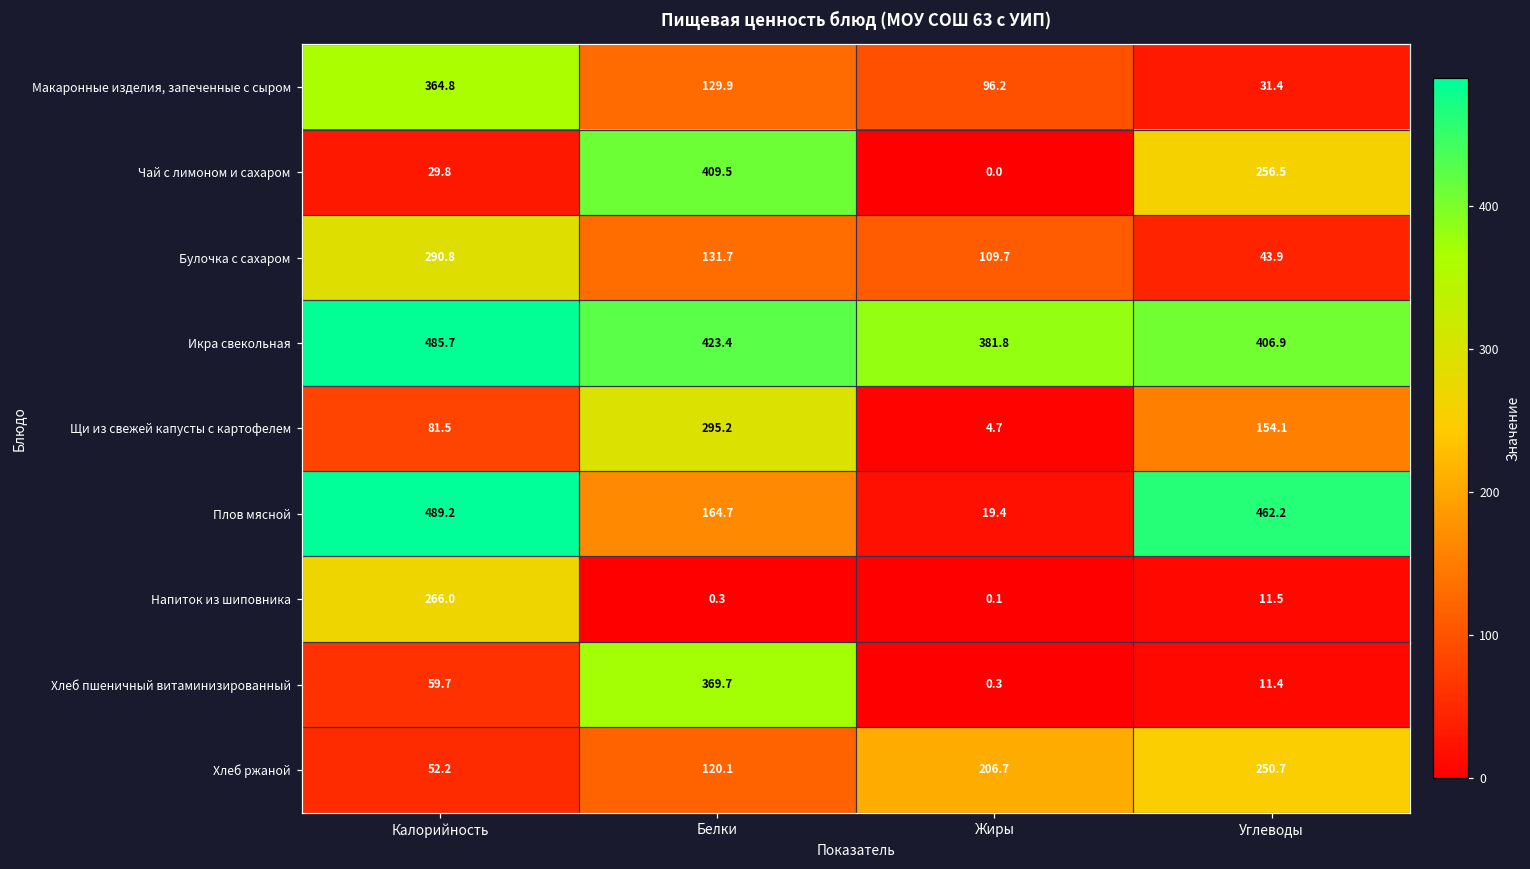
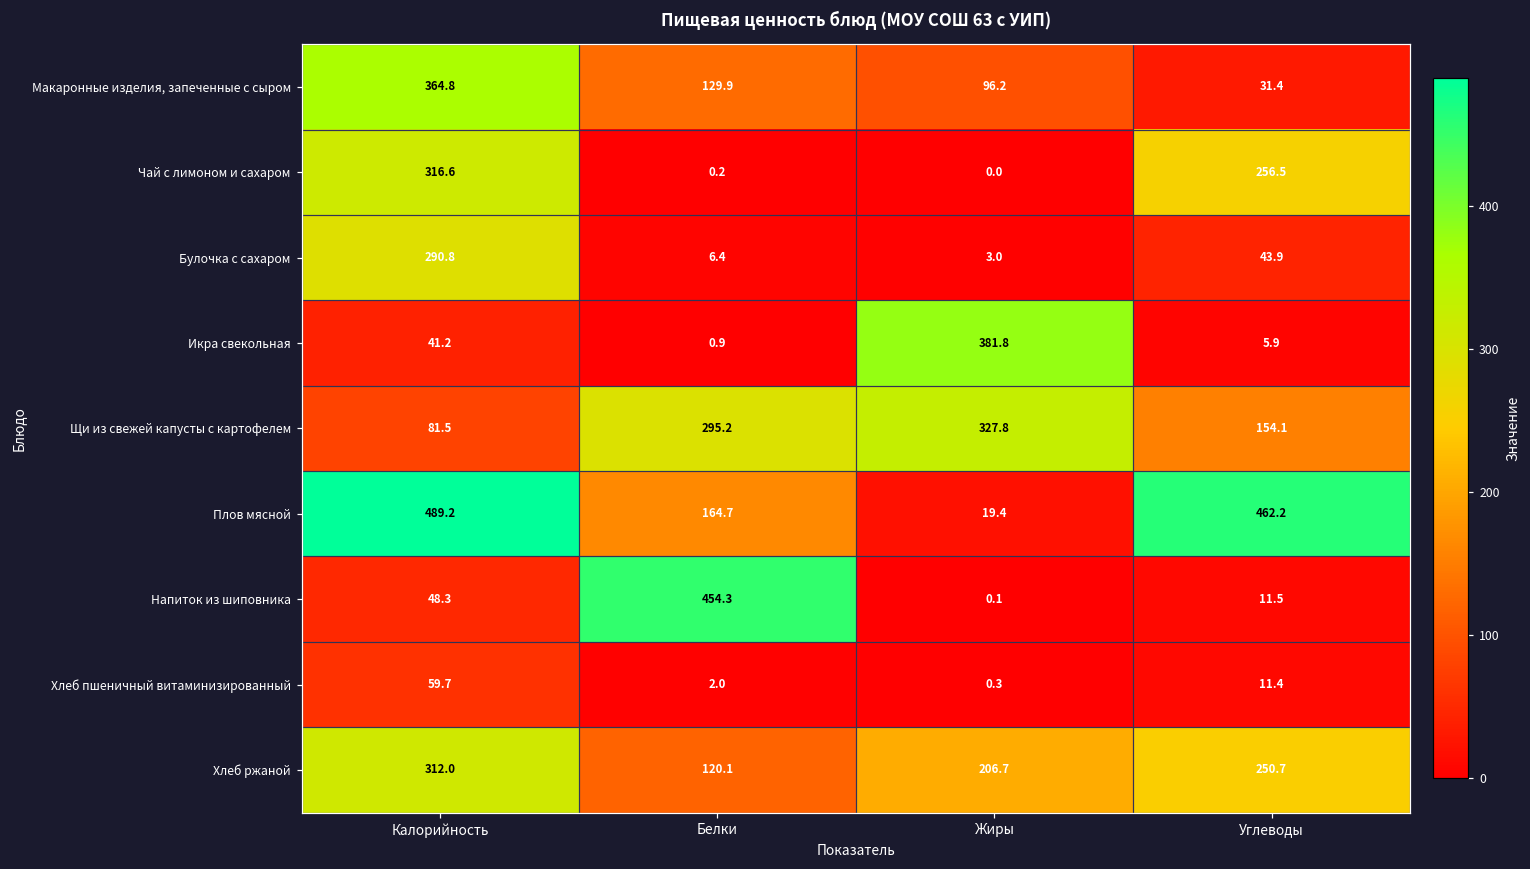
  {
    "Макаронные изделия, запеченные с сыром": {
      "Калорийность": 364.8,
      "Белки": 129.9,
      "Жиры": 96.2,
      "Углеводы": 31.4
    },
    "Чай с лимоном и сахаром": {
-     "Калорийность": 29.8,
-     "Белки": 409.5,
+     "Калорийность": 316.6,
+     "Белки": 0.2,
      "Жиры": 0.0,
      "Углеводы": 256.5
    },
    "Булочка с сахаром": {
      "Калорийность": 290.8,
-     "Белки": 131.7,
-     "Жиры": 109.7,
+     "Белки": 6.4,
+     "Жиры": 3.0,
      "Углеводы": 43.9
    },
    "Икра свекольная": {
-     "Калорийность": 485.7,
-     "Белки": 423.4,
+     "Калорийность": 41.2,
+     "Белки": 0.9,
      "Жиры": 381.8,
-     "Углеводы": 406.9
+     "Углеводы": 5.9
    },
    "Щи из свежей капусты с картофелем": {
      "Калорийность": 81.5,
      "Белки": 295.2,
-     "Жиры": 4.7,
+     "Жиры": 327.8,
      "Углеводы": 154.1
    },
    "Плов мясной": {
      "Калорийность": 489.2,
      "Белки": 164.7,
      "Жиры": 19.4,
      "Углеводы": 462.2
    },
    "Напиток из шиповника": {
-     "Калорийность": 266.0,
-     "Белки": 0.3,
+     "Калорийность": 48.3,
+     "Белки": 454.3,
      "Жиры": 0.1,
      "Углеводы": 11.5
    },
    "Хлеб пшеничный витаминизированный": {
      "Калорийность": 59.7,
-     "Белки": 369.7,
+     "Белки": 2.0,
      "Жиры": 0.3,
      "Углеводы": 11.4
    },
    "Хлеб ржаной": {
-     "Калорийность": 52.2,
+     "Калорийность": 312.0,
      "Белки": 120.1,
      "Жиры": 206.7,
      "Углеводы": 250.7
    }
  }
